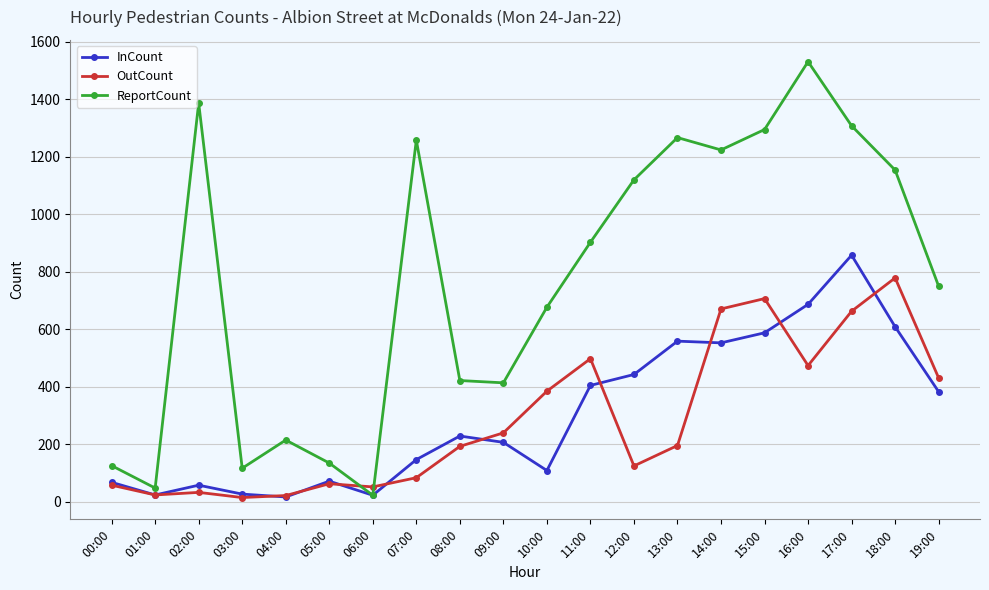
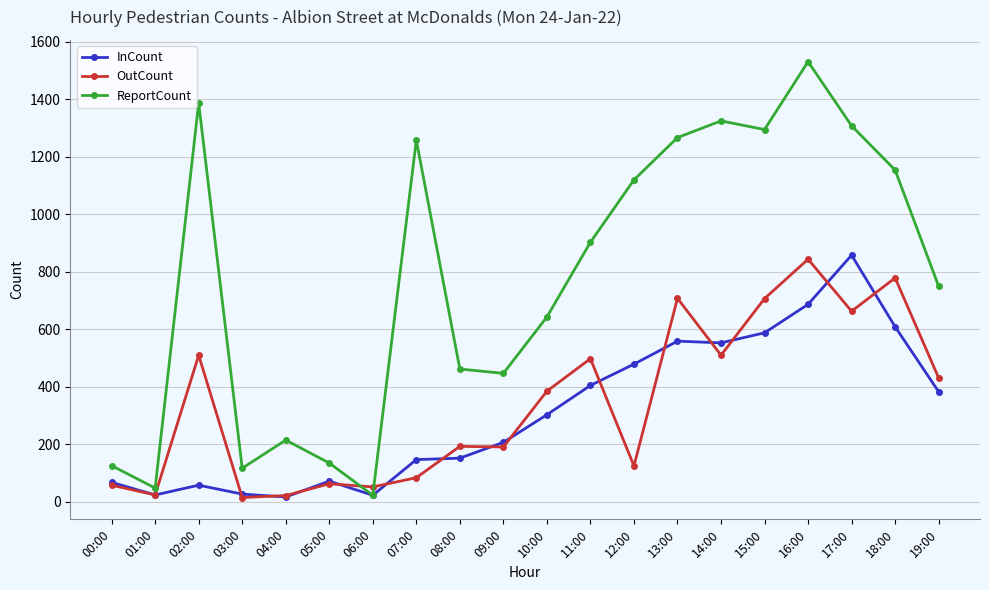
  {
    "InCount": {
      "00:00": 70,
      "02:00": 60,
      "03:00": 30,
      "05:00": 70,
      "07:00": 150,
-     "08:00": 230,
+     "08:00": 150,
      "09:00": 210,
-     "10:00": 110,
+     "10:00": 300,
      "11:00": 410,
-     "12:00": 440,
+     "12:00": 480,
      "13:00": 560,
      "14:00": 550,
      "15:00": 590,
      "16:00": 690,
      "17:00": 860,
      "18:00": 610,
      "19:00": 380
    },
    "OutCount": {
      "00:00": 60,
-     "02:00": 30,
+     "02:00": 510,
      "03:00": 20,
      "05:00": 60,
      "06:00": 50,
      "07:00": 80,
      "08:00": 190,
-     "09:00": 240,
+     "09:00": 190,
      "10:00": 390,
      "11:00": 500,
      "12:00": 130,
-     "13:00": 200,
-     "14:00": 670,
+     "13:00": 710,
+     "14:00": 510,
      "15:00": 710,
-     "16:00": 470,
+     "16:00": 840,
      "17:00": 660,
      "18:00": 780,
      "19:00": 430
    },
    "ReportCount": {
      "00:00": 130,
      "01:00": 50,
      "02:00": 1390,
      "03:00": 120,
      "04:00": 220,
      "05:00": 140,
      "07:00": 1260,
-     "08:00": 420,
-     "09:00": 410,
-     "10:00": 680,
+     "08:00": 460,
+     "09:00": 450,
+     "10:00": 640,
      "11:00": 900,
      "12:00": 1120,
      "13:00": 1270,
-     "14:00": 1220,
+     "14:00": 1330,
      "15:00": 1300,
      "16:00": 1530,
      "17:00": 1310,
      "18:00": 1150,
      "19:00": 750
    }
  }
